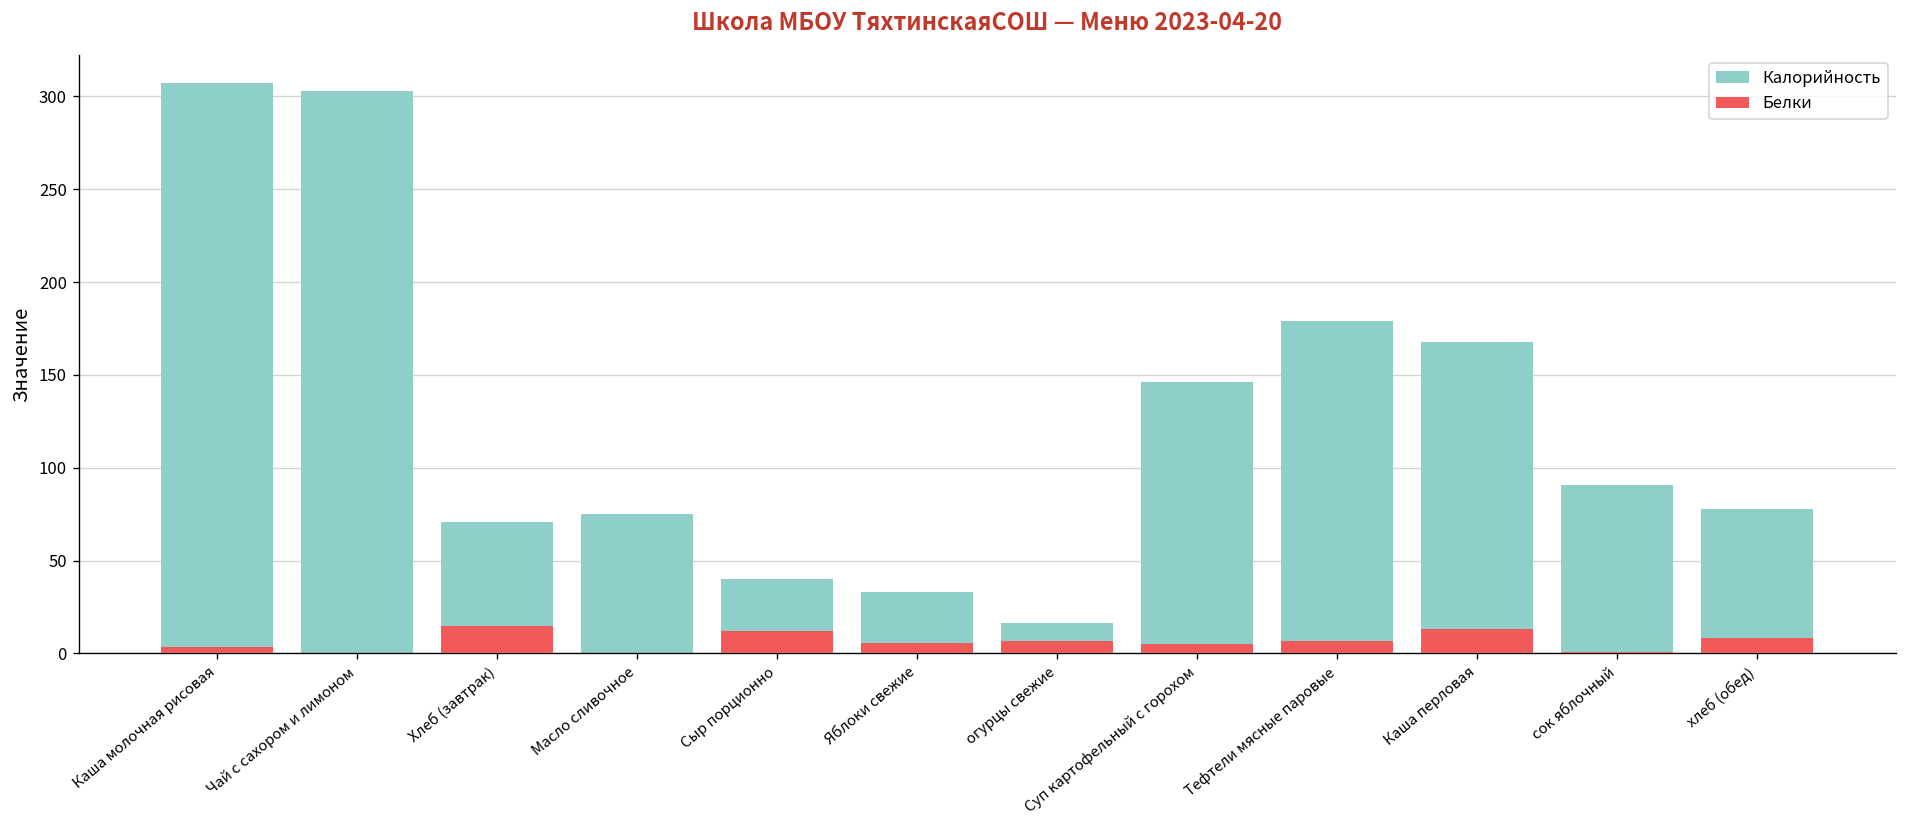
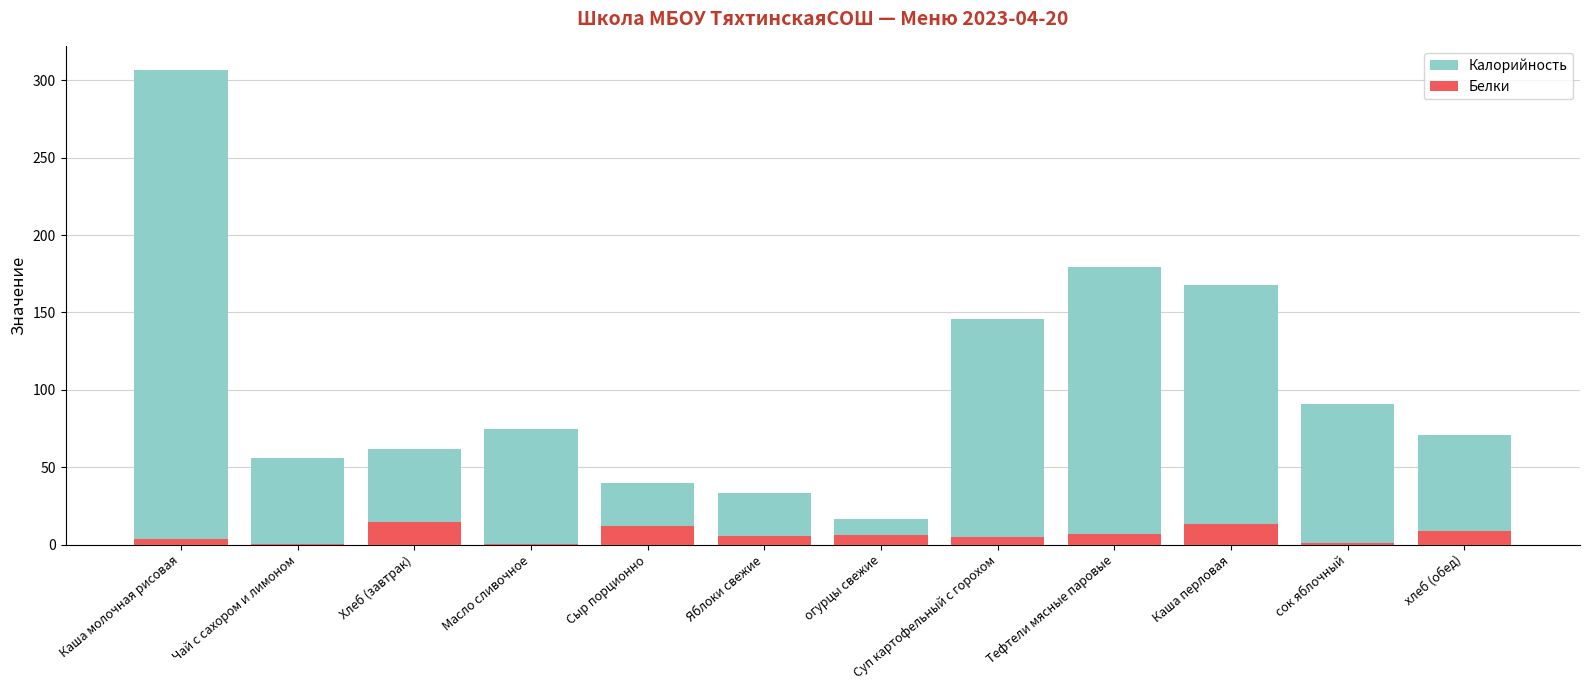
  {
    "Калорийность": {
      "Каша молочная рисовая": 307,
-     "Чай с сахором и лимоном": 303,
-     "Хлеб (завтрак)": 71,
+     "Чай с сахором и лимоном": 56,
+     "Хлеб (завтрак)": 62,
      "Масло сливочное": 75,
      "Сыр порционно": 40,
      "Яблоки свежие": 33,
      "огурцы свежие": 16,
      "Суп картофельный с горохом": 146,
      "Тефтели мясные паровые": 179,
      "Каша перловая": 168,
      "сок яблочный": 91,
-     "хлеб (обед)": 78
+     "хлеб (обед)": 71
    }
  }
